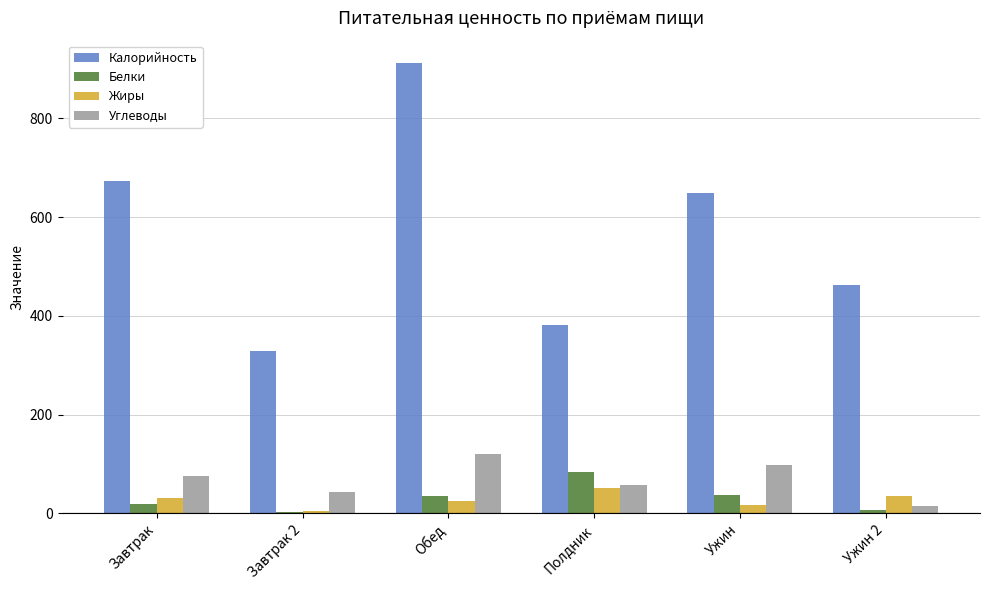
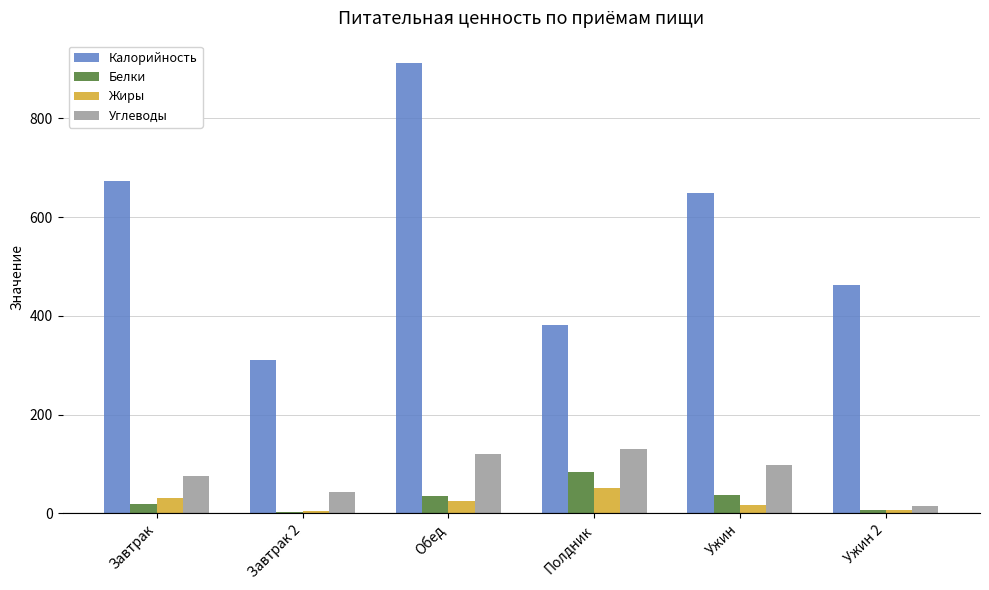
  {
    "Калорийность": {
      "Завтрак": 670,
-     "Завтрак 2": 330,
+     "Завтрак 2": 310,
      "Обед": 910,
      "Полдник": 380,
      "Ужин": 650,
      "Ужин 2": 460
    },
    "Белки": {
      "Завтрак": 20,
      "Обед": 40,
      "Полдник": 80,
      "Ужин": 40,
      "Ужин 2": 10
    },
    "Жиры": {
      "Завтрак": 30,
      "Обед": 30,
      "Полдник": 50,
      "Ужин": 20,
-     "Ужин 2": 40
+     "Ужин 2": 10
    },
    "Углеводы": {
      "Завтрак": 80,
      "Завтрак 2": 40,
      "Обед": 120,
-     "Полдник": 60,
+     "Полдник": 130,
      "Ужин": 100,
      "Ужин 2": 20
    }
  }
